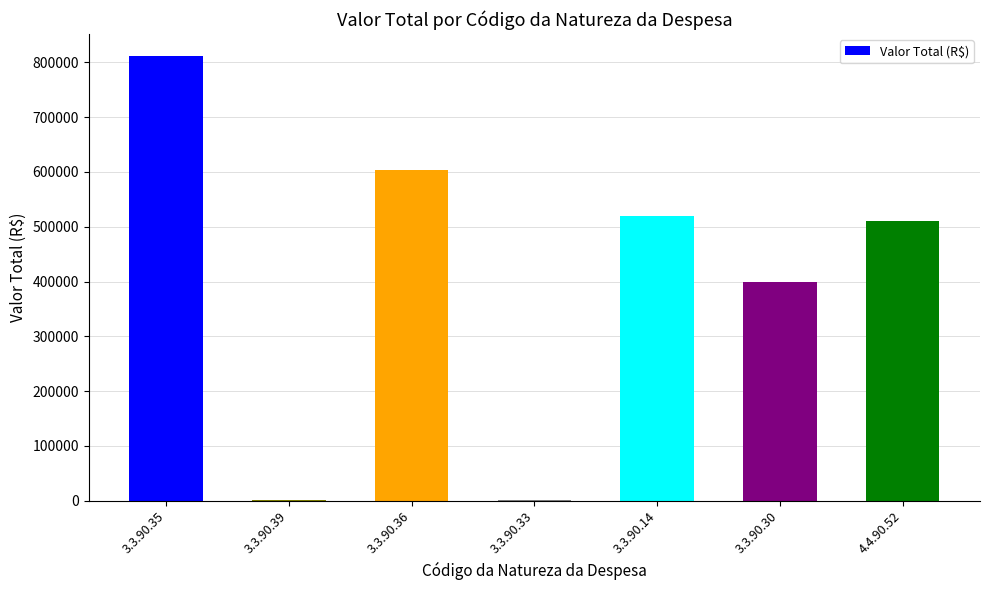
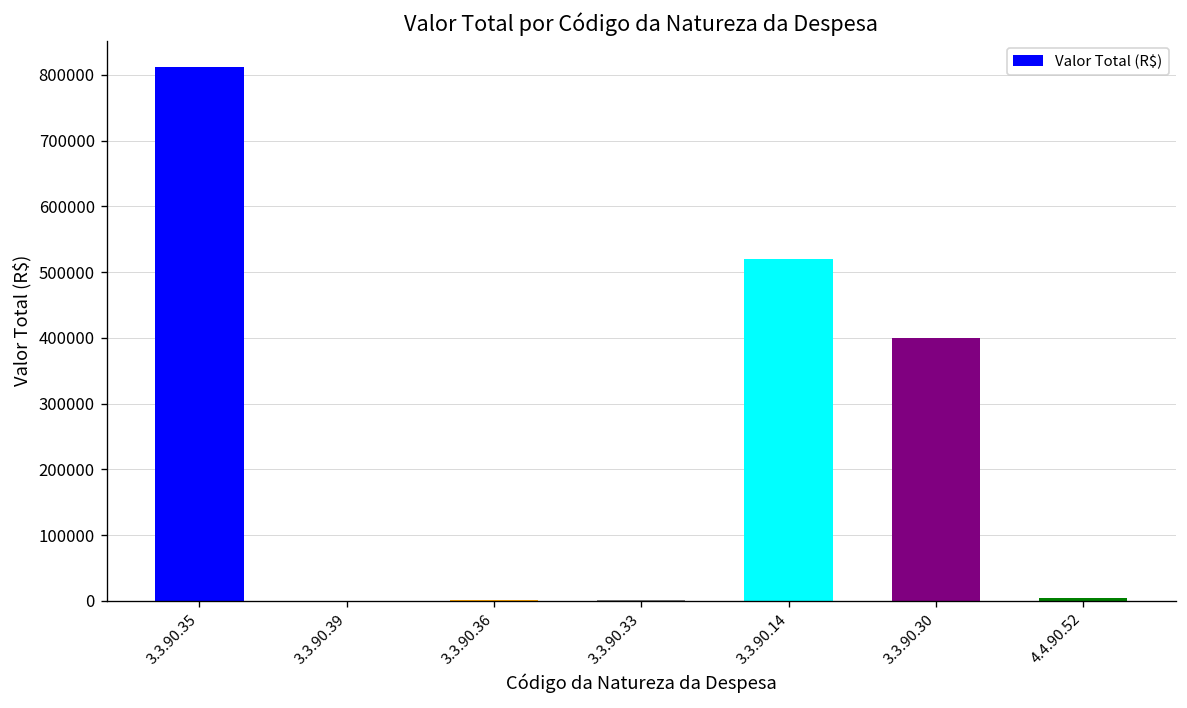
  {
    "3.3.90.35": 810000,
-   "3.3.90.36": 600000,
+   "3.3.90.36": 0,
    "3.3.90.14": 520000,
    "3.3.90.30": 400000,
-   "4.4.90.52": 510000
+   "4.4.90.52": 0
  }
